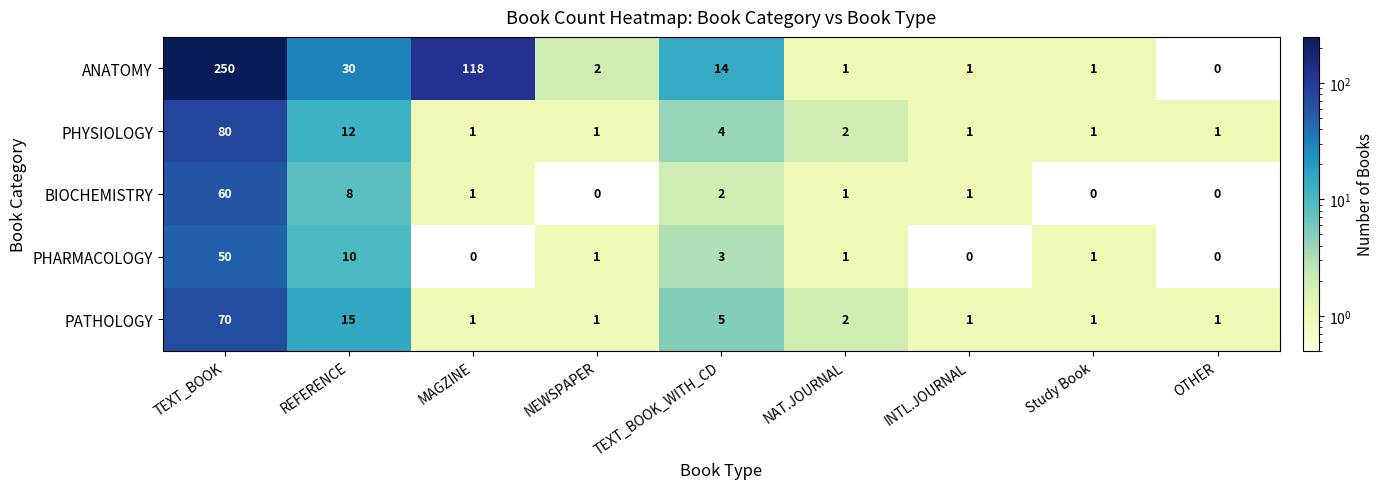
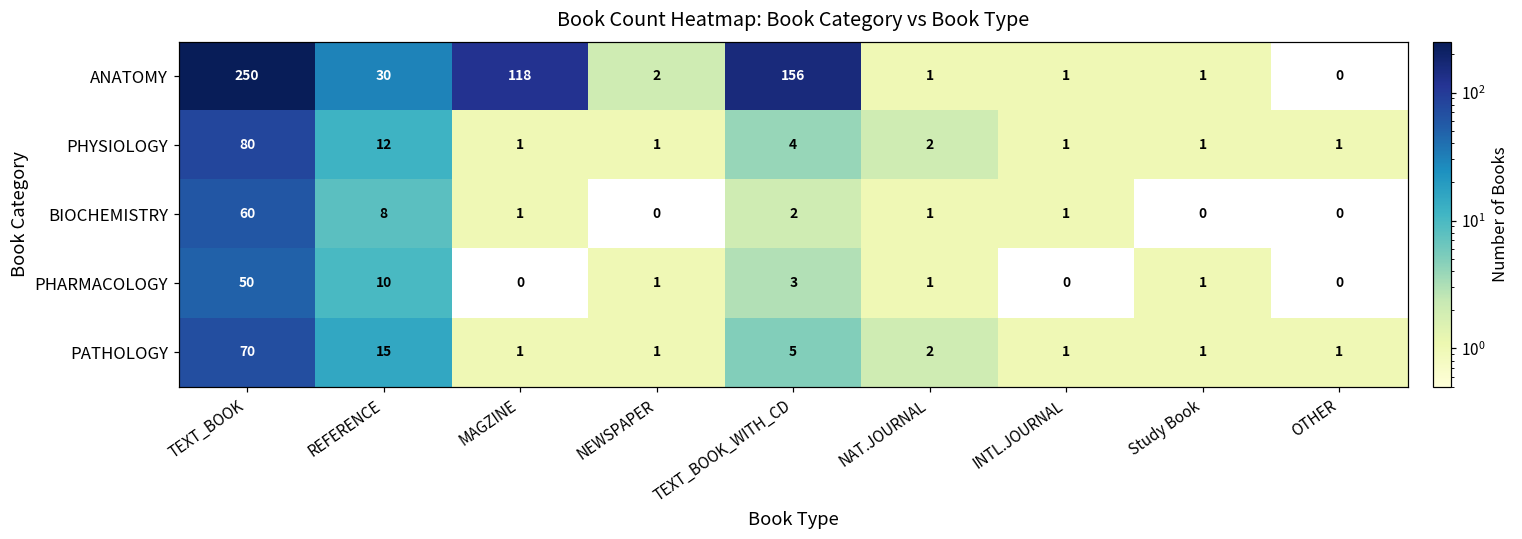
  {
    "ANATOMY": {
      "TEXT_BOOK": 250,
      "REFERENCE": 30,
      "MAGZINE": 118,
      "NEWSPAPER": 2,
-     "TEXT_BOOK_WITH_CD": 14,
+     "TEXT_BOOK_WITH_CD": 156,
      "NAT.JOURNAL": 1,
      "INTL.JOURNAL": 1,
      "Study Book": 1,
      "OTHER": 0
    },
    "PHYSIOLOGY": {
      "TEXT_BOOK": 80,
      "REFERENCE": 12,
      "MAGZINE": 1,
      "NEWSPAPER": 1,
      "TEXT_BOOK_WITH_CD": 4,
      "NAT.JOURNAL": 2,
      "INTL.JOURNAL": 1,
      "Study Book": 1,
      "OTHER": 1
    },
    "BIOCHEMISTRY": {
      "TEXT_BOOK": 60,
      "REFERENCE": 8,
      "MAGZINE": 1,
      "NEWSPAPER": 0,
      "TEXT_BOOK_WITH_CD": 2,
      "NAT.JOURNAL": 1,
      "INTL.JOURNAL": 1,
      "Study Book": 0,
      "OTHER": 0
    },
    "PHARMACOLOGY": {
      "TEXT_BOOK": 50,
      "REFERENCE": 10,
      "MAGZINE": 0,
      "NEWSPAPER": 1,
      "TEXT_BOOK_WITH_CD": 3,
      "NAT.JOURNAL": 1,
      "INTL.JOURNAL": 0,
      "Study Book": 1,
      "OTHER": 0
    },
    "PATHOLOGY": {
      "TEXT_BOOK": 70,
      "REFERENCE": 15,
      "MAGZINE": 1,
      "NEWSPAPER": 1,
      "TEXT_BOOK_WITH_CD": 5,
      "NAT.JOURNAL": 2,
      "INTL.JOURNAL": 1,
      "Study Book": 1,
      "OTHER": 1
    }
  }
